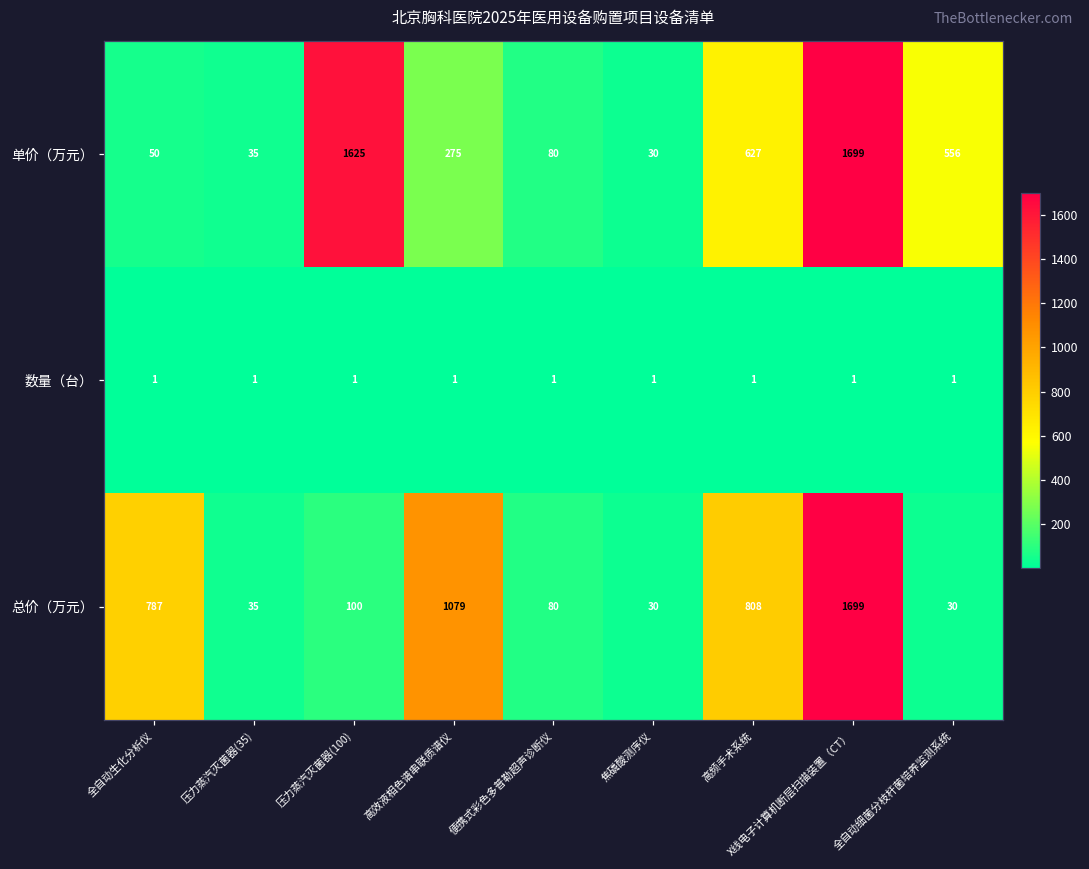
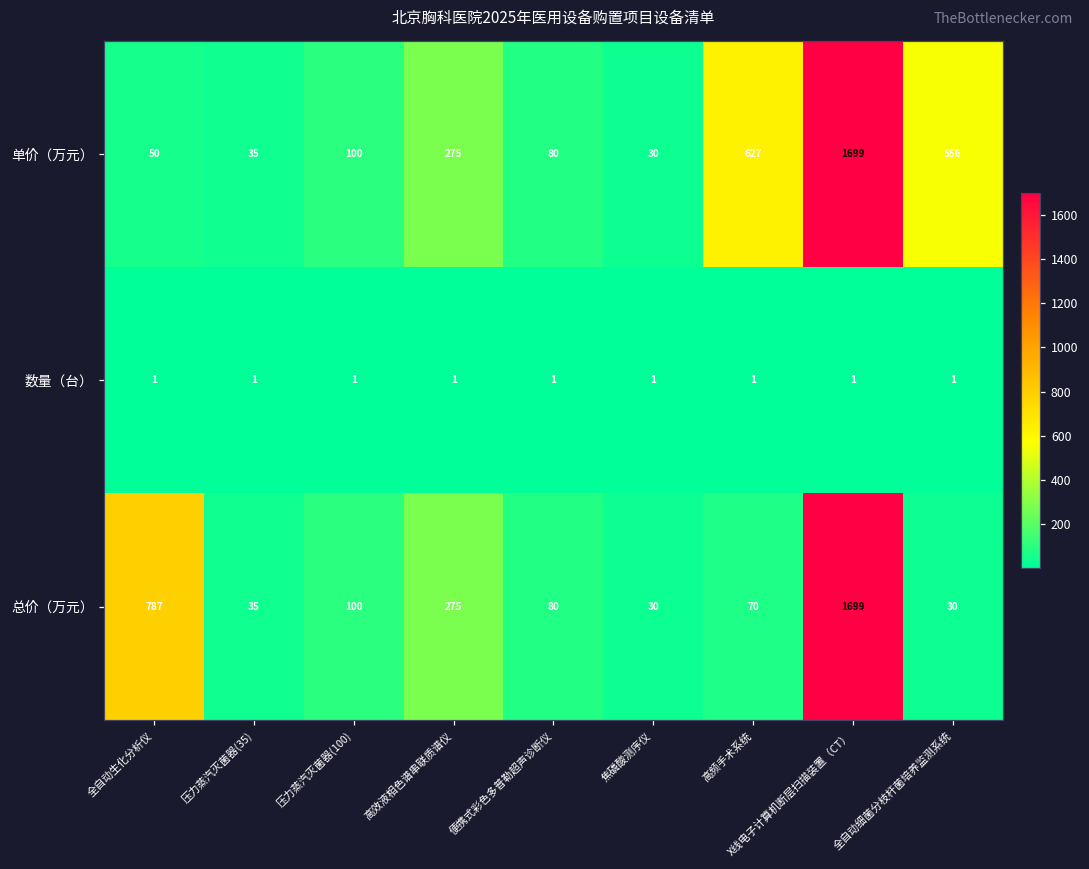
  {
    "单价（万元）": {
      "全自动生化分析仪": 50,
      "压力蒸汽灭菌器(35)": 35,
-     "压力蒸汽灭菌器(100)": 1625,
+     "压力蒸汽灭菌器(100)": 100,
      "高效液相色谱串联质谱仪": 275,
      "便携式彩色多普勒超声诊断仪": 80,
      "焦磷酸测序仪": 30,
      "高频手术系统": 627,
      "X线电子计算机断层扫描装置（CT）": 1699,
      "全自动细菌分枝杆菌培养监测系统": 556
    },
    "数量（台）": {
      "全自动生化分析仪": 1,
      "压力蒸汽灭菌器(35)": 1,
      "压力蒸汽灭菌器(100)": 1,
      "高效液相色谱串联质谱仪": 1,
      "便携式彩色多普勒超声诊断仪": 1,
      "焦磷酸测序仪": 1,
      "高频手术系统": 1,
      "X线电子计算机断层扫描装置（CT）": 1,
      "全自动细菌分枝杆菌培养监测系统": 1
    },
    "总价（万元）": {
      "全自动生化分析仪": 787,
      "压力蒸汽灭菌器(35)": 35,
      "压力蒸汽灭菌器(100)": 100,
-     "高效液相色谱串联质谱仪": 1079,
+     "高效液相色谱串联质谱仪": 275,
      "便携式彩色多普勒超声诊断仪": 80,
      "焦磷酸测序仪": 30,
-     "高频手术系统": 808,
+     "高频手术系统": 70,
      "X线电子计算机断层扫描装置（CT）": 1699,
      "全自动细菌分枝杆菌培养监测系统": 30
    }
  }
